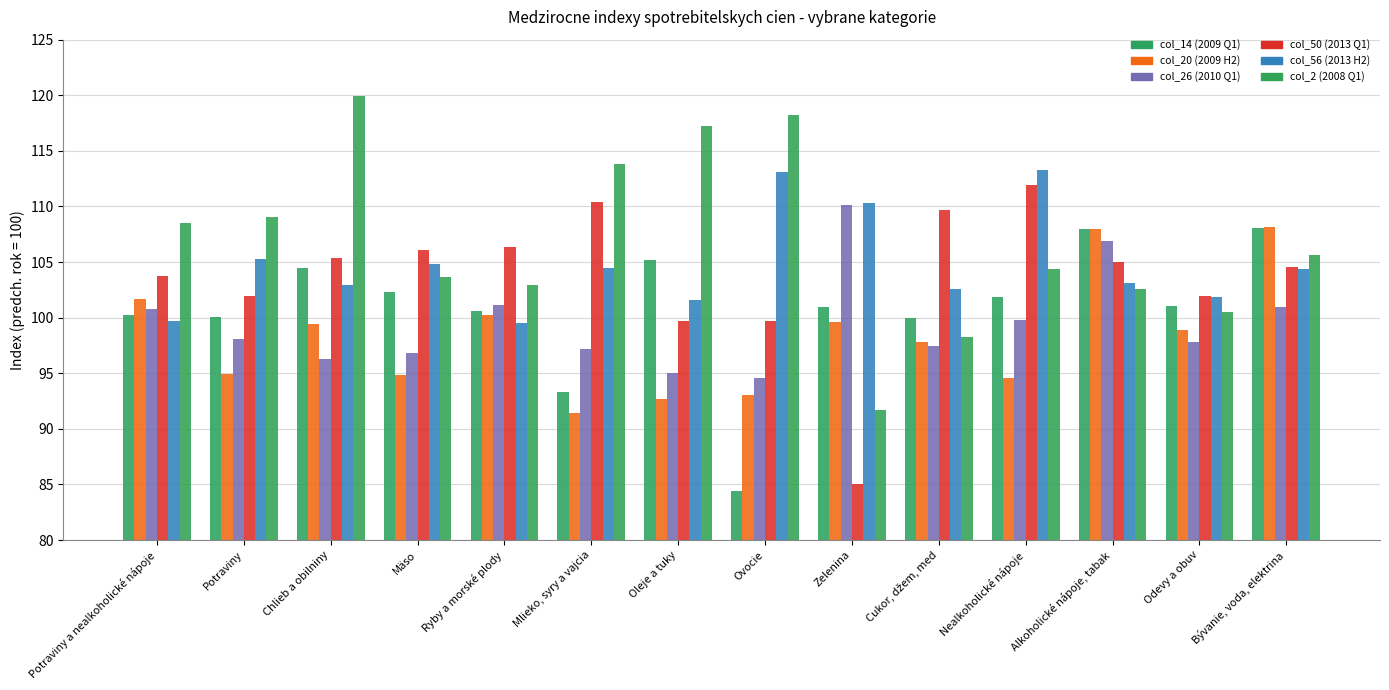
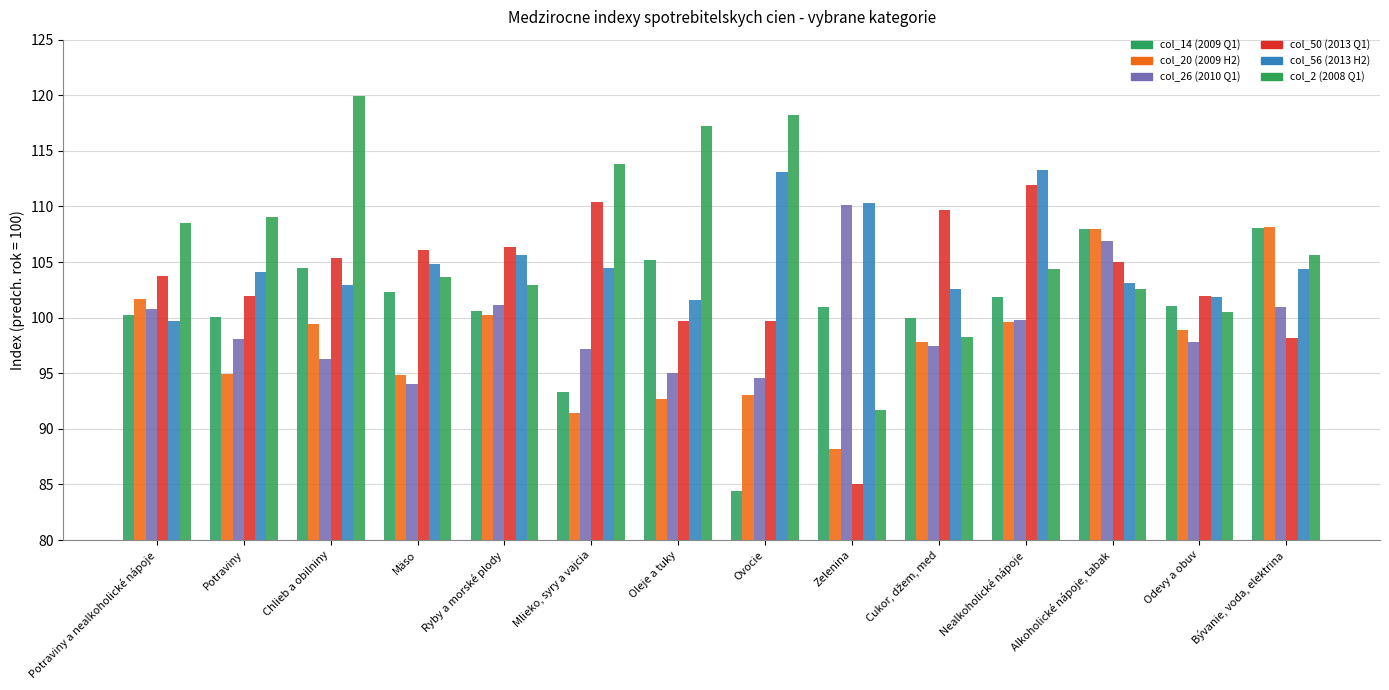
  {
    "col_20 (2009 H2)": {
      "Potraviny a nealkoholické nápoje": 101.7,
      "Potraviny": 95.0,
      "Chlieb a obilniny": 99.4,
      "Mäso": 94.9,
      "Ryby a morské plody": 100.2,
      "Mlieko, syry a vajcia": 91.4,
      "Oleje a tuky": 92.7,
      "Ovocie": 93.0,
-     "Zelenina": 99.6,
+     "Zelenina": 88.2,
      "Cukor, džem, med": 97.8,
-     "Nealkoholické nápoje": 94.5,
+     "Nealkoholické nápoje": 99.7,
      "Alkoholické nápoje, tabak": 108.0,
      "Odevy a obuv": 98.9,
      "Bývanie, voda, elektrina": 108.1
    },
    "col_26 (2010 Q1)": {
      "Potraviny a nealkoholické nápoje": 100.8,
      "Potraviny": 98.1,
      "Chlieb a obilniny": 96.3,
-     "Mäso": 96.8,
+     "Mäso": 94.0,
      "Ryby a morské plody": 101.1,
      "Mlieko, syry a vajcia": 97.1,
      "Oleje a tuky": 95.0,
      "Ovocie": 94.6,
      "Zelenina": 110.1,
      "Cukor, džem, med": 97.4,
      "Nealkoholické nápoje": 99.8,
      "Alkoholické nápoje, tabak": 106.9,
      "Odevy a obuv": 97.8,
      "Bývanie, voda, elektrina": 100.9
    },
    "col_50 (2013 Q1)": {
      "Potraviny a nealkoholické nápoje": 103.8,
      "Potraviny": 101.9,
      "Chlieb a obilniny": 105.4,
      "Mäso": 106.1,
      "Ryby a morské plody": 106.3,
      "Mlieko, syry a vajcia": 110.4,
      "Oleje a tuky": 99.7,
      "Ovocie": 99.7,
      "Zelenina": 85.0,
      "Cukor, džem, med": 109.7,
      "Nealkoholické nápoje": 112.0,
      "Alkoholické nápoje, tabak": 105.0,
      "Odevy a obuv": 101.9,
-     "Bývanie, voda, elektrina": 104.5
+     "Bývanie, voda, elektrina": 98.2
    },
    "col_56 (2013 H2)": {
      "Potraviny a nealkoholické nápoje": 99.7,
-     "Potraviny": 105.3,
+     "Potraviny": 104.1,
      "Chlieb a obilniny": 102.9,
      "Mäso": 104.8,
-     "Ryby a morské plody": 99.5,
+     "Ryby a morské plody": 105.6,
      "Mlieko, syry a vajcia": 104.5,
      "Oleje a tuky": 101.6,
      "Ovocie": 113.1,
      "Zelenina": 110.3,
      "Cukor, džem, med": 102.6,
      "Nealkoholické nápoje": 113.3,
      "Alkoholické nápoje, tabak": 103.2,
      "Odevy a obuv": 101.9,
      "Bývanie, voda, elektrina": 104.3
    }
  }
